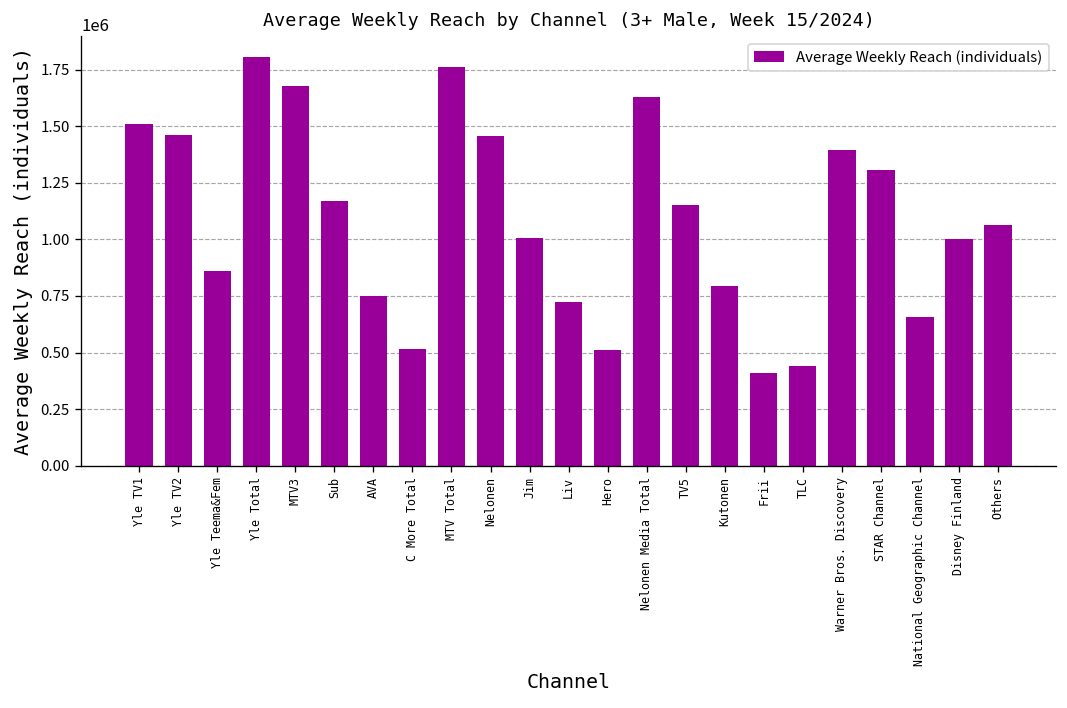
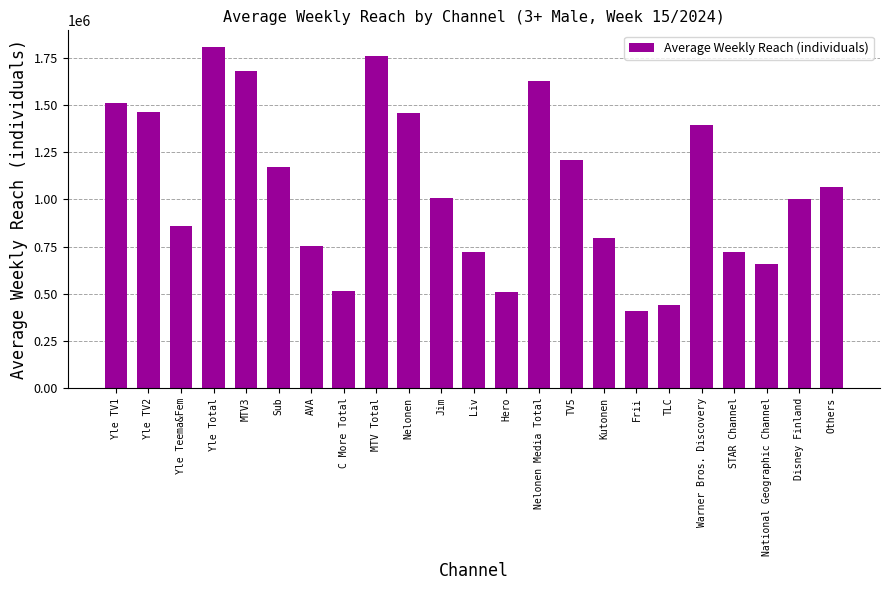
  {
    "Yle TV1": 1510000,
    "Yle TV2": 1460000,
    "Yle Teema&Fem": 860000,
    "Yle Total": 1810000,
    "MTV3": 1680000,
    "Sub": 1170000,
    "AVA": 750000,
    "C More Total": 510000,
    "MTV Total": 1760000,
    "Nelonen": 1460000,
    "Jim": 1010000,
    "Liv": 720000,
    "Hero": 510000,
    "Nelonen Media Total": 1630000,
-   "TV5": 1150000,
+   "TV5": 1210000,
    "Kutonen": 800000,
    "Frii": 410000,
    "TLC": 440000,
    "Warner Bros. Discovery": 1390000,
-   "STAR Channel": 1310000,
+   "STAR Channel": 720000,
    "National Geographic Channel": 660000,
    "Disney Finland": 1000000,
    "Others": 1060000
  }
